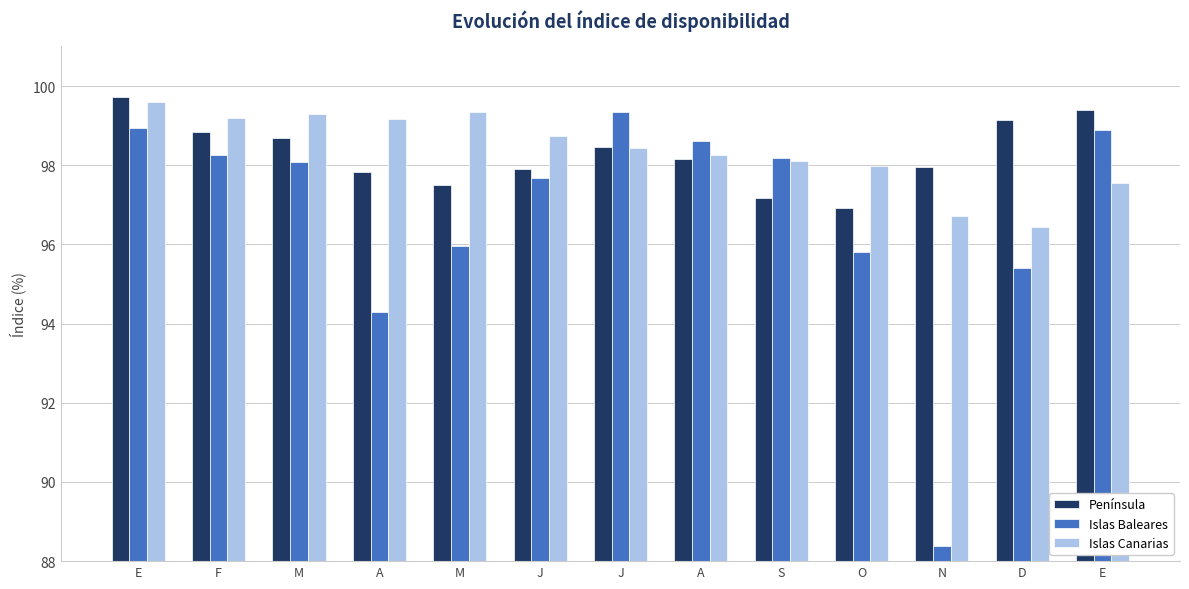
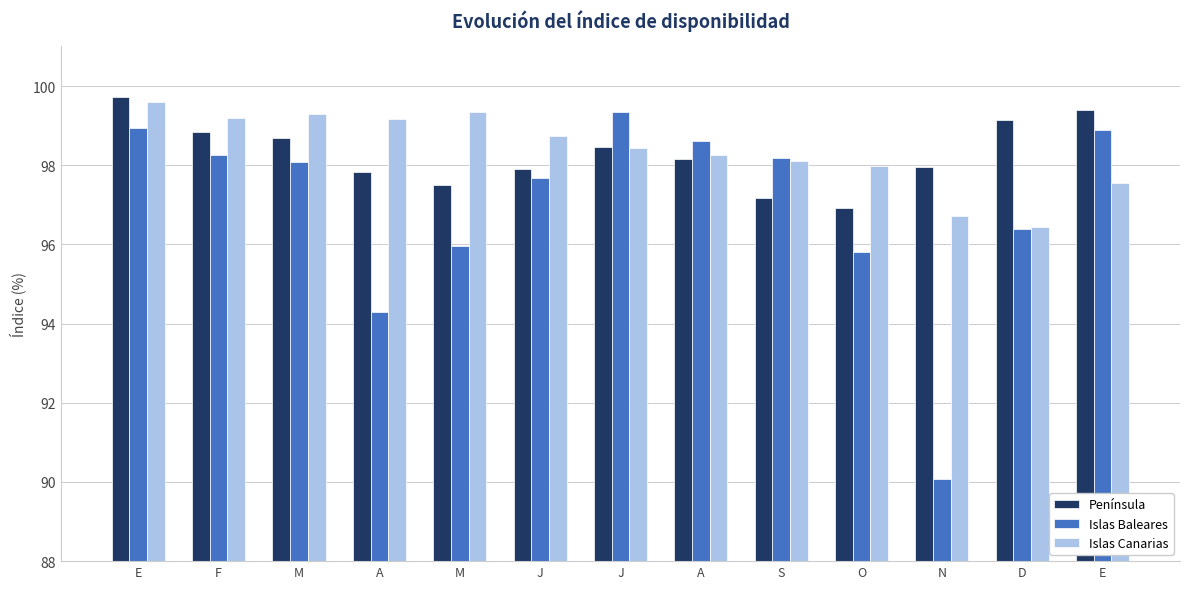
  {
    "Península": {
      "F": 98.8,
      "S": 97.2,
      "O": 96.9,
      "N": 98.0,
      "D": 99.2
    },
    "Islas Baleares": {
      "F": 98.3,
      "S": 98.2,
      "O": 95.8,
-     "N": 88.4,
-     "D": 95.4
+     "N": 90.1,
+     "D": 96.4
    },
    "Islas Canarias": {
      "F": 99.2,
      "S": 98.1,
      "O": 98.0,
      "N": 96.7,
      "D": 96.4
    }
  }
